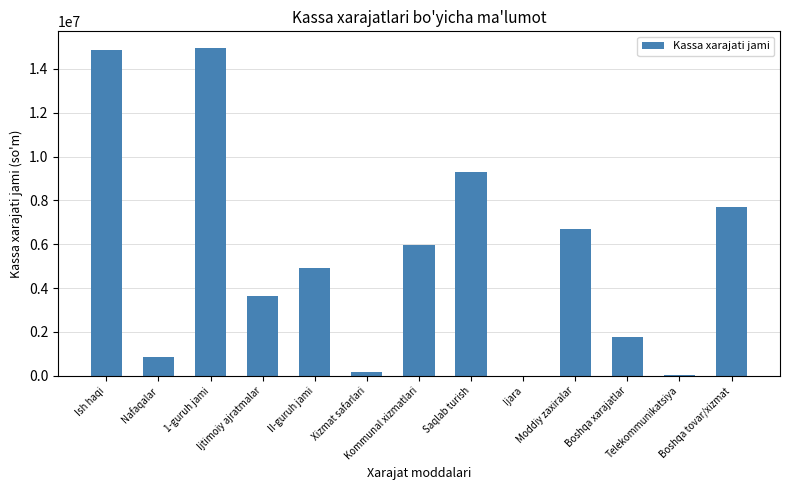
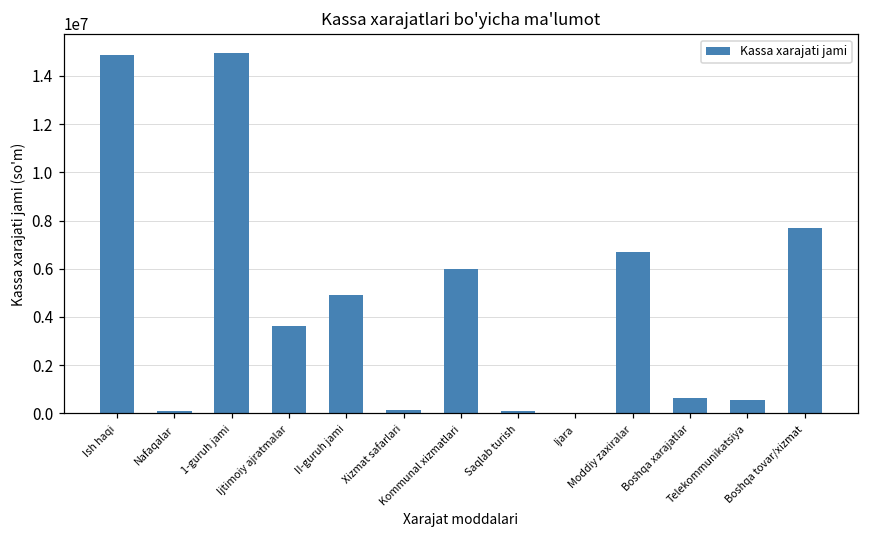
  {
    "Ish haqi": 14900000,
-   "Nafaqalar": 800000,
+   "Nafaqalar": 100000,
    "1-guruh jami": 15000000,
    "Ijtimoiy ajratmalar": 3600000,
    "II-guruh jami": 4900000,
    "Xizmat safarlari": 200000,
    "Kommunal xizmatlari": 6000000,
-   "Saqlab turish": 9300000,
+   "Saqlab turish": 100000,
    "Moddiy zaxiralar": 6700000,
-   "Boshqa xarajatlar": 1800000,
-   "Telekommunikatsiya": 0,
+   "Boshqa xarajatlar": 600000,
+   "Telekommunikatsiya": 500000,
    "Boshqa tovar/xizmat": 7700000
  }
